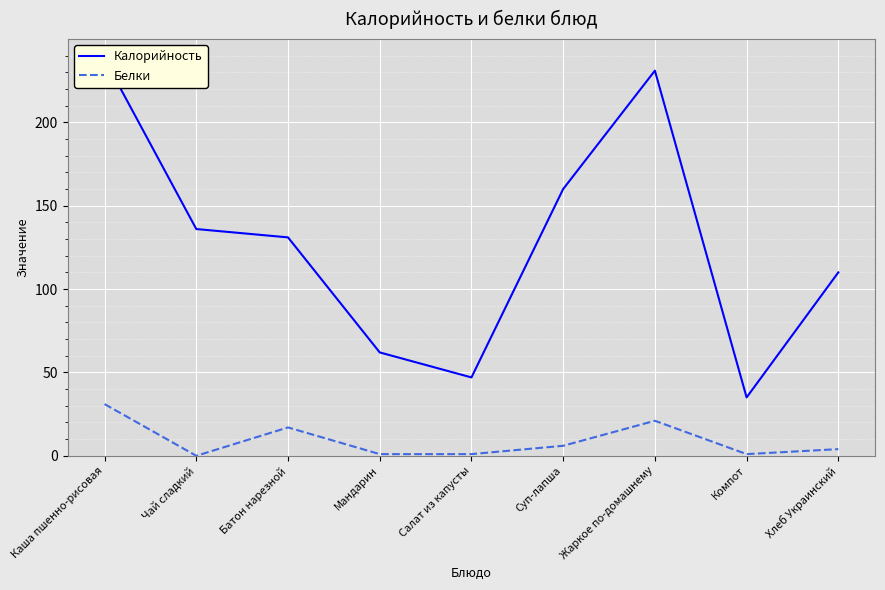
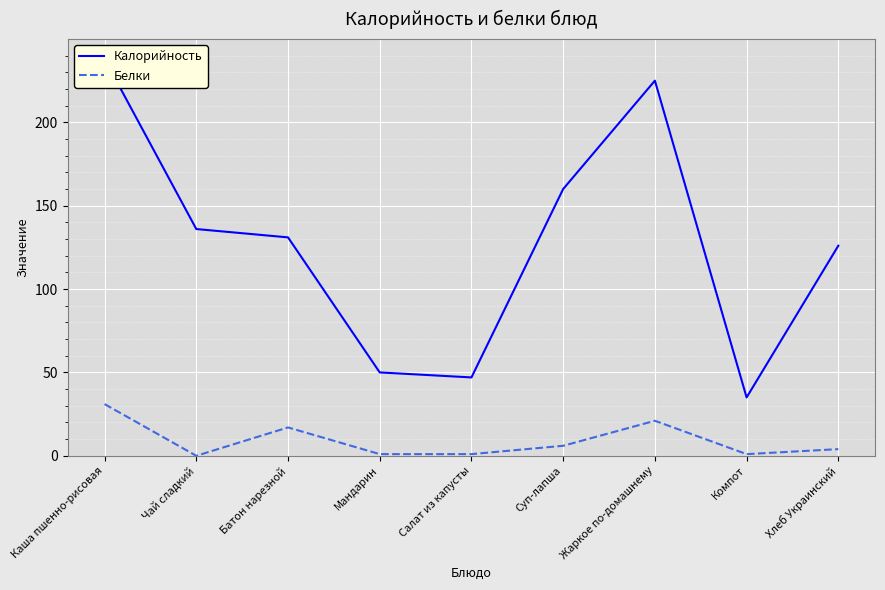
  {
    "Калорийность": {
      "Чай сладкий": 136,
      "Батон нарезной": 131,
-     "Мандарин": 62,
+     "Мандарин": 50,
      "Салат из капусты": 47,
      "Суп-лапша": 160,
-     "Жаркое по-домашнему": 231,
+     "Жаркое по-домашнему": 225,
      "Компот": 35,
-     "Хлеб Украинский": 110
+     "Хлеб Украинский": 126
    },
    "Белки": {
      "Каша пшенно-рисовая": 31,
      "Чай сладкий": 0,
      "Батон нарезной": 17,
      "Мандарин": 1,
      "Салат из капусты": 1,
      "Суп-лапша": 6,
      "Жаркое по-домашнему": 21,
      "Компот": 1,
      "Хлеб Украинский": 4
    }
  }
